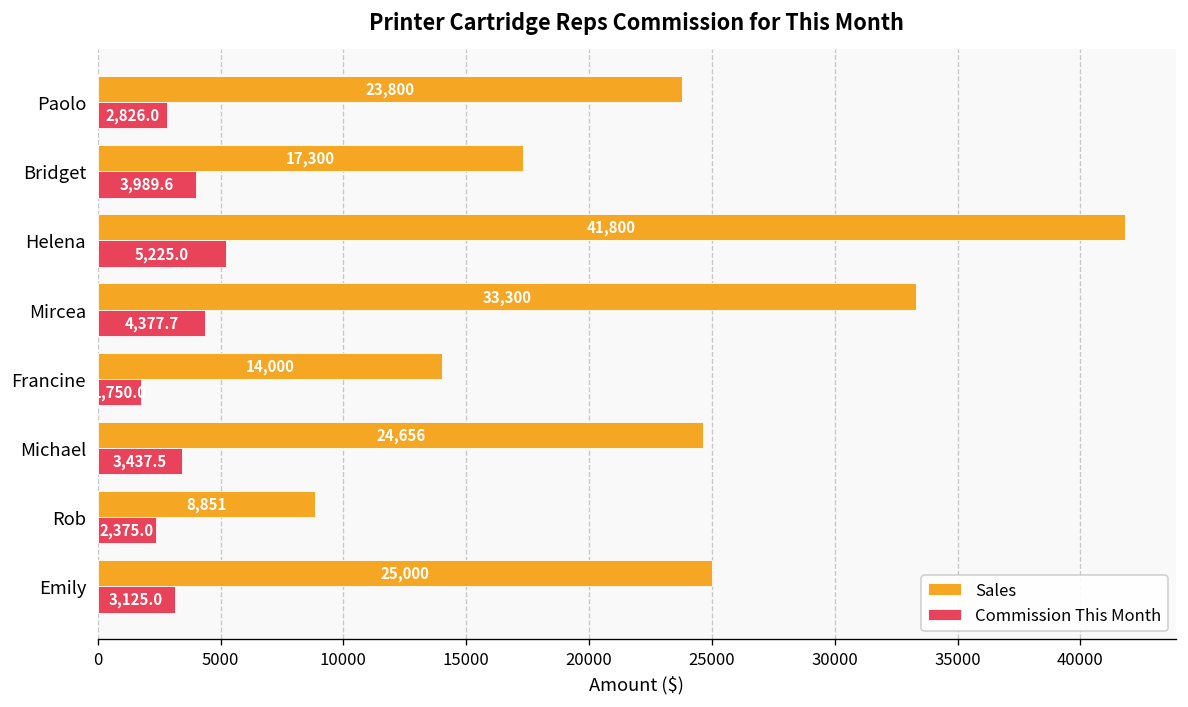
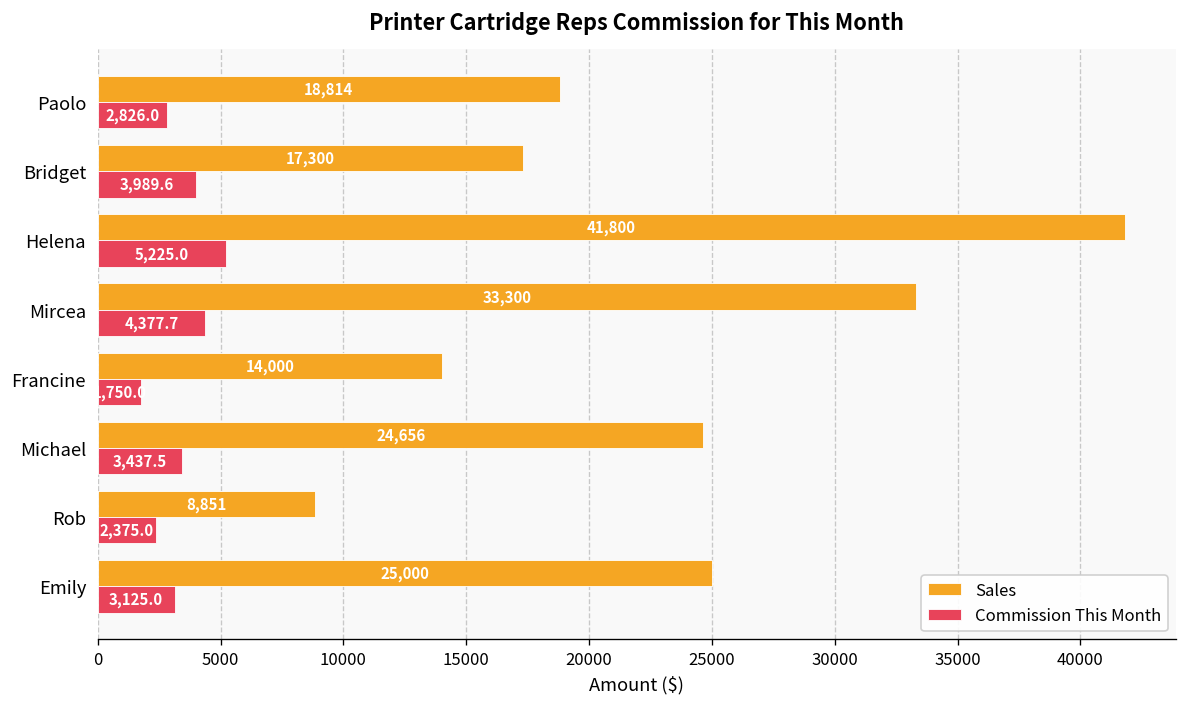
  {
    "Sales": {
-     "Paolo": "23,800",
+     "Paolo": "18,814",
      "Bridget": "17,300",
      "Helena": "41,800",
      "Mircea": "33,300",
      "Francine": "14,000",
      "Michael": "24,656",
      "Rob": "8,851",
      "Emily": "25,000"
    },
    "Commission This Month": {
      "Paolo": "2,826.0",
      "Bridget": "3,989.6",
      "Helena": "5,225.0",
      "Mircea": "4,377.7",
      "Francine": "1,750.0",
      "Michael": "3,437.5",
      "Rob": "2,375.0",
      "Emily": "3,125.0"
    }
  }
